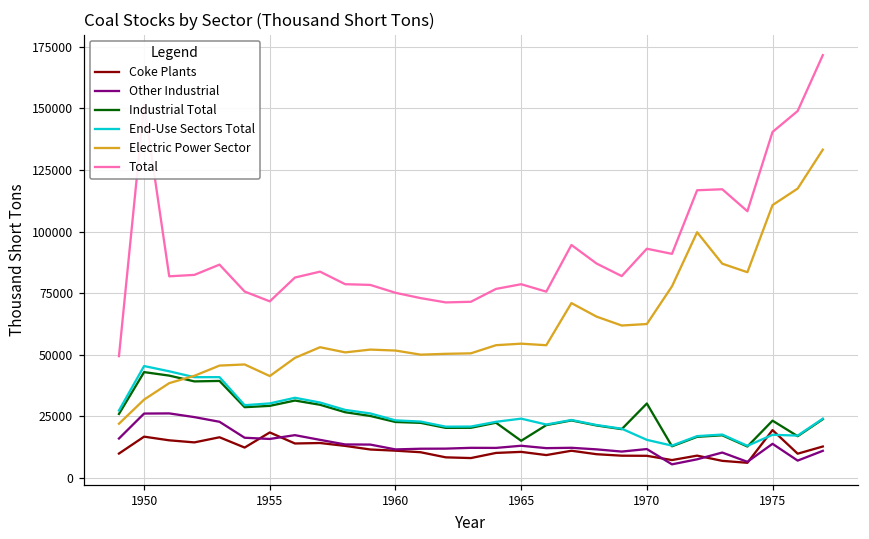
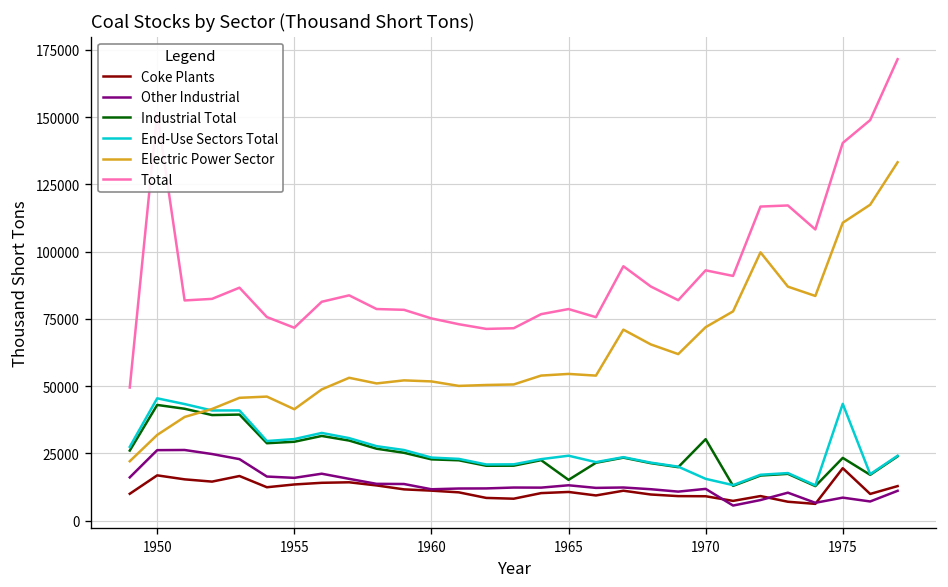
  {
    "Coke Plants": {
      "1950": 17000,
-     "1955": 19000,
+     "1955": 13000,
      "1965": 11000,
      "1970": 9000,
      "1975": 19000
    },
    "Other Industrial": {
      "1950": 26000,
      "1955": 16000,
      "1965": 13000,
      "1970": 12000,
-     "1975": 14000
+     "1975": 9000
    },
    "Industrial Total": {
      "1950": 43000,
      "1965": 15000,
      "1970": 30000,
      "1975": 23000
    },
    "End-Use Sectors Total": {
      "1950": 45000,
      "1965": 24000,
      "1970": 16000,
-     "1975": 18000
+     "1975": 43000
    },
    "Electric Power Sector": {
      "1950": 32000,
      "1955": 41000,
      "1960": 52000,
      "1965": 55000,
-     "1970": 62000,
+     "1970": 72000,
      "1975": 111000
    },
    "Total": {
      "1955": 72000,
      "1960": 75000,
      "1965": 79000,
      "1970": 93000,
      "1975": 140000
    }
  }
